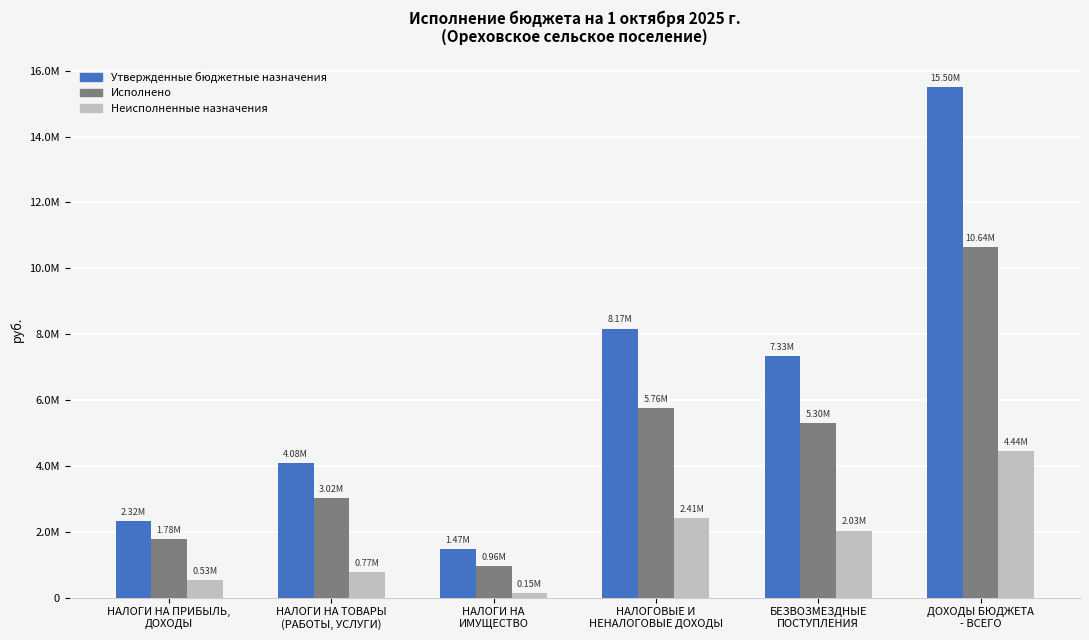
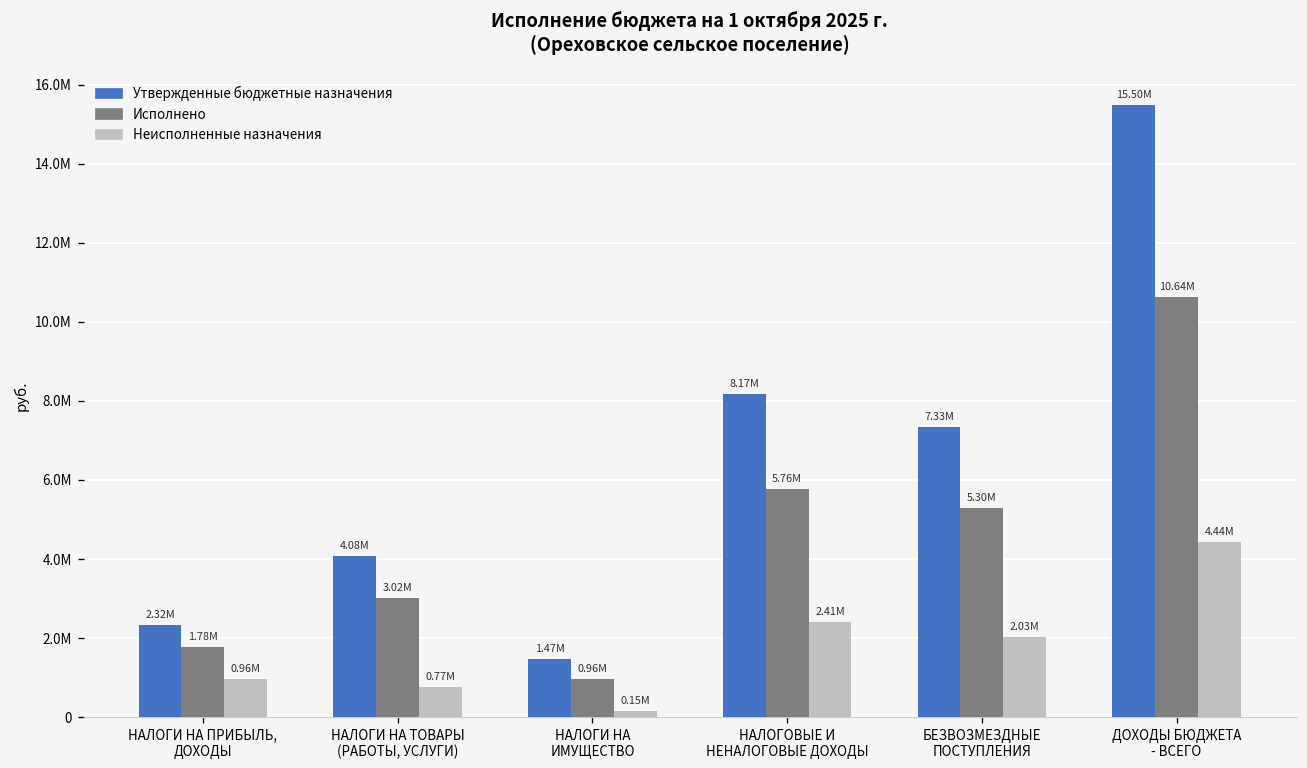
  {
    "Утвержденные бюджетные назначения": {
      "НАЛОГИ НА ПРИБЫЛЬ, ДОХОДЫ": "2.32M",
      "НАЛОГИ НА ТОВАРЫ (РАБОТЫ, УСЛУГИ)": "4.08M",
      "НАЛОГИ НА ИМУЩЕСТВО": "1.47M",
      "НАЛОГОВЫЕ И НЕНАЛОГОВЫЕ ДОХОДЫ": "8.17M",
      "БЕЗВОЗМЕЗДНЫЕ ПОСТУПЛЕНИЯ": "7.33M",
      "ДОХОДЫ БЮДЖЕТА - ВСЕГО": "15.50M"
    },
    "Исполнено": {
      "НАЛОГИ НА ПРИБЫЛЬ, ДОХОДЫ": "1.78M",
      "НАЛОГИ НА ТОВАРЫ (РАБОТЫ, УСЛУГИ)": "3.02M",
      "НАЛОГИ НА ИМУЩЕСТВО": "0.96M",
      "НАЛОГОВЫЕ И НЕНАЛОГОВЫЕ ДОХОДЫ": "5.76M",
      "БЕЗВОЗМЕЗДНЫЕ ПОСТУПЛЕНИЯ": "5.30M",
      "ДОХОДЫ БЮДЖЕТА - ВСЕГО": "10.64M"
    },
    "Неисполненные назначения": {
-     "НАЛОГИ НА ПРИБЫЛЬ, ДОХОДЫ": "0.53M",
+     "НАЛОГИ НА ПРИБЫЛЬ, ДОХОДЫ": "0.96M",
      "НАЛОГИ НА ТОВАРЫ (РАБОТЫ, УСЛУГИ)": "0.77M",
      "НАЛОГИ НА ИМУЩЕСТВО": "0.15M",
      "НАЛОГОВЫЕ И НЕНАЛОГОВЫЕ ДОХОДЫ": "2.41M",
      "БЕЗВОЗМЕЗДНЫЕ ПОСТУПЛЕНИЯ": "2.03M",
      "ДОХОДЫ БЮДЖЕТА - ВСЕГО": "4.44M"
    }
  }
